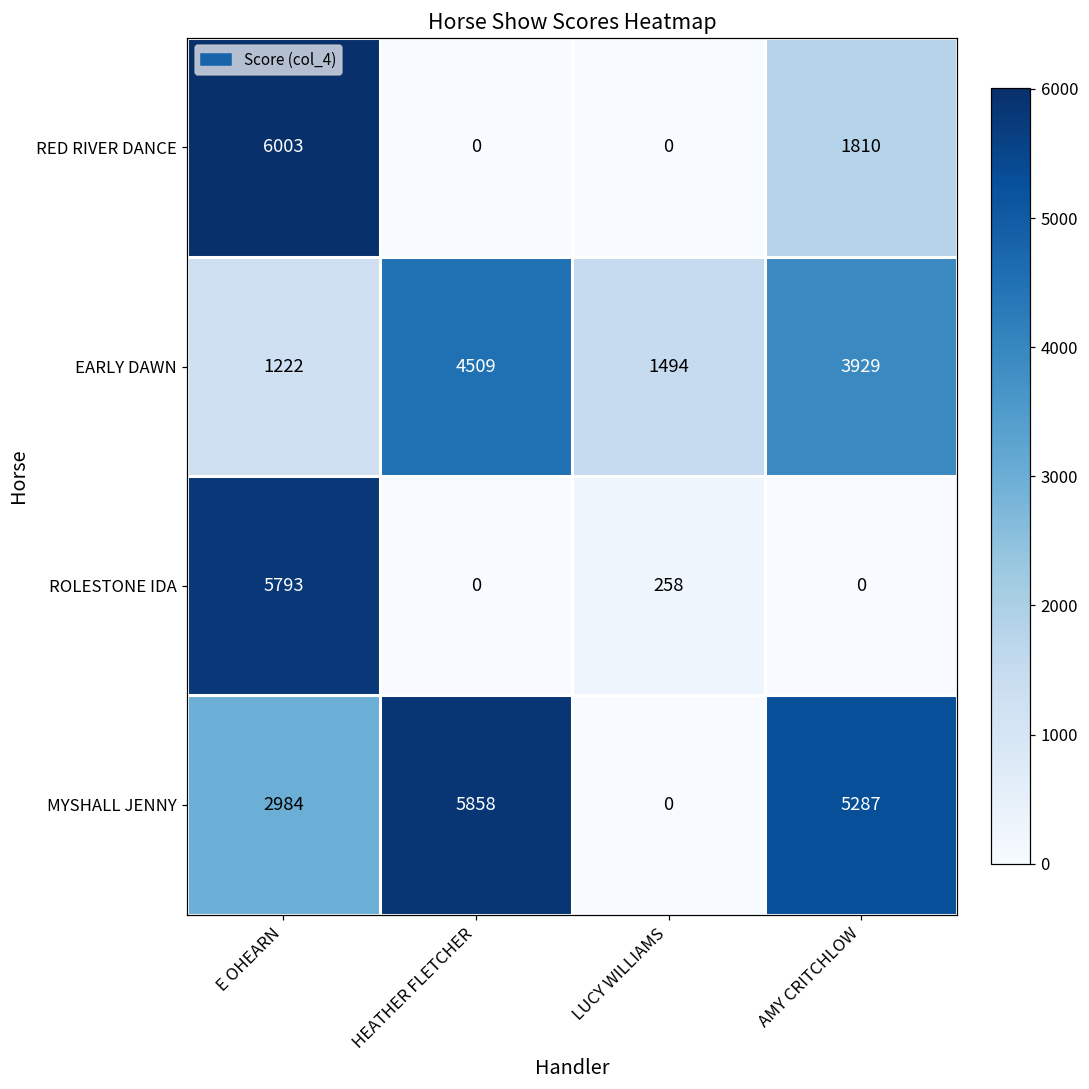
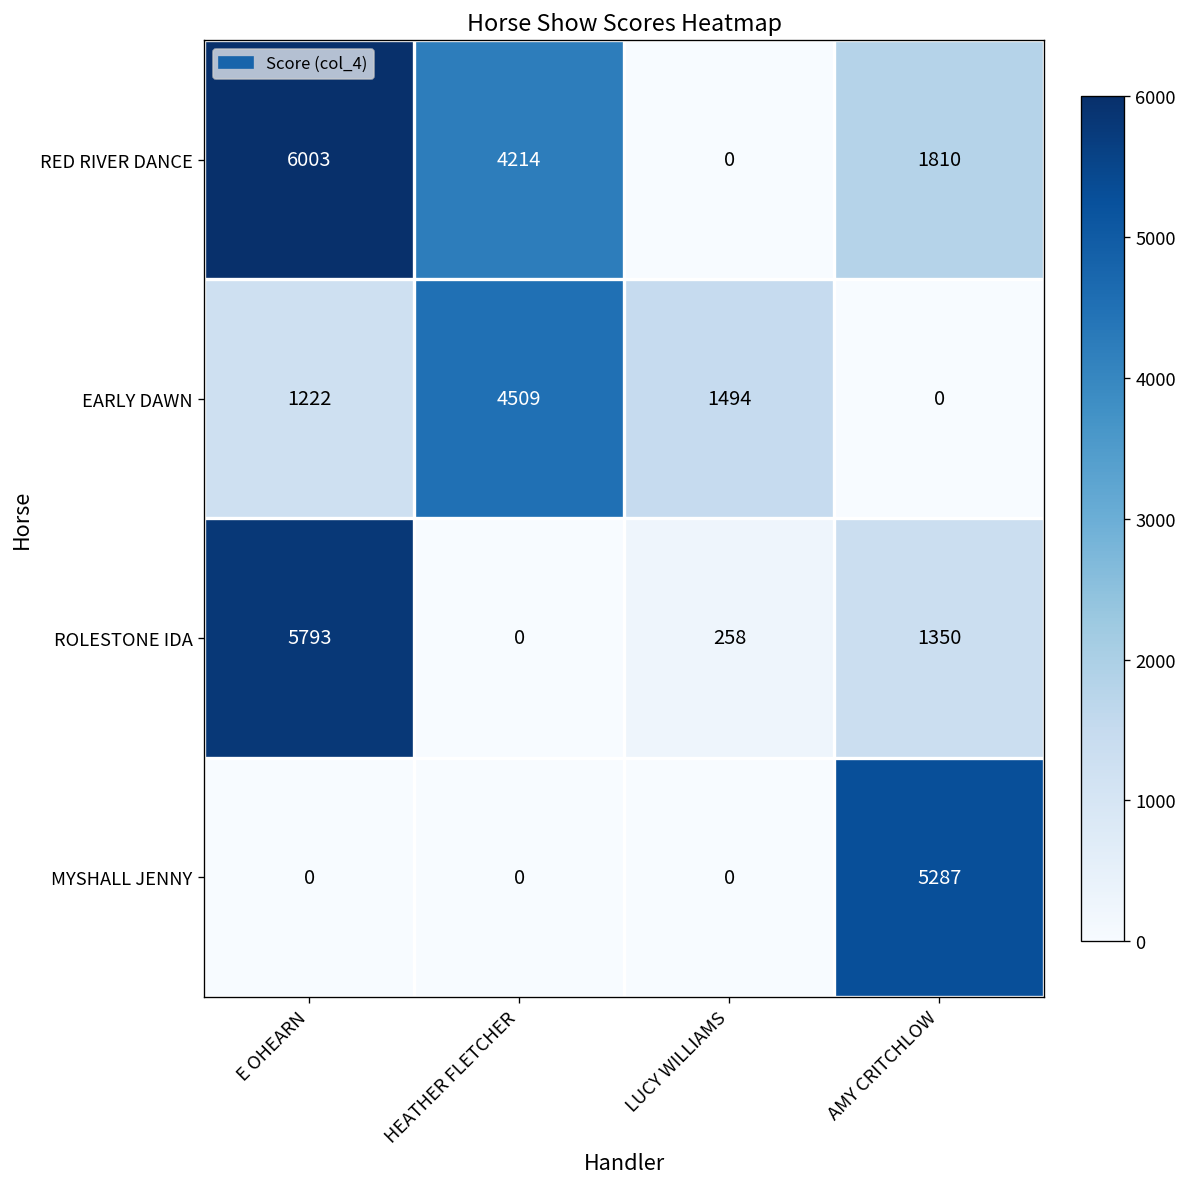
  {
    "RED RIVER DANCE": {
      "E OHEARN": 6003,
-     "HEATHER FLETCHER": 0,
+     "HEATHER FLETCHER": 4214,
      "LUCY WILLIAMS": 0,
      "AMY CRITCHLOW": 1810
    },
    "EARLY DAWN": {
      "E OHEARN": 1222,
      "HEATHER FLETCHER": 4509,
      "LUCY WILLIAMS": 1494,
-     "AMY CRITCHLOW": 3929
+     "AMY CRITCHLOW": 0
    },
    "ROLESTONE IDA": {
      "E OHEARN": 5793,
      "HEATHER FLETCHER": 0,
      "LUCY WILLIAMS": 258,
-     "AMY CRITCHLOW": 0
+     "AMY CRITCHLOW": 1350
    },
    "MYSHALL JENNY": {
-     "E OHEARN": 2984,
-     "HEATHER FLETCHER": 5858,
+     "E OHEARN": 0,
+     "HEATHER FLETCHER": 0,
      "LUCY WILLIAMS": 0,
      "AMY CRITCHLOW": 5287
    }
  }
